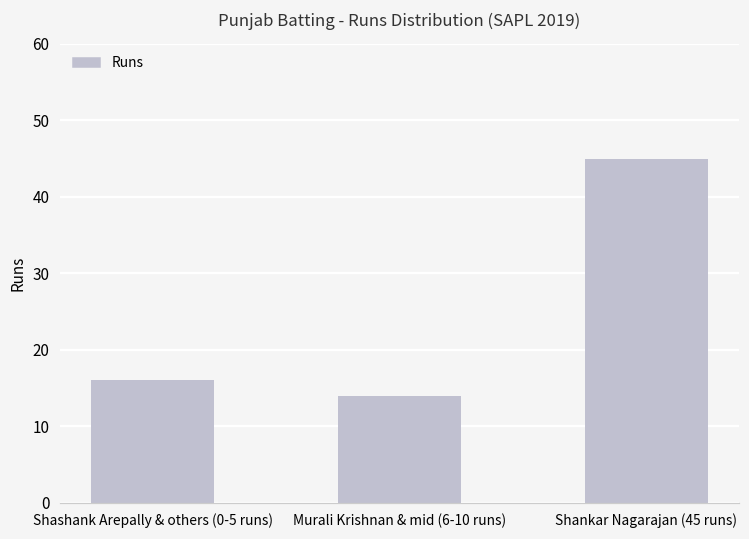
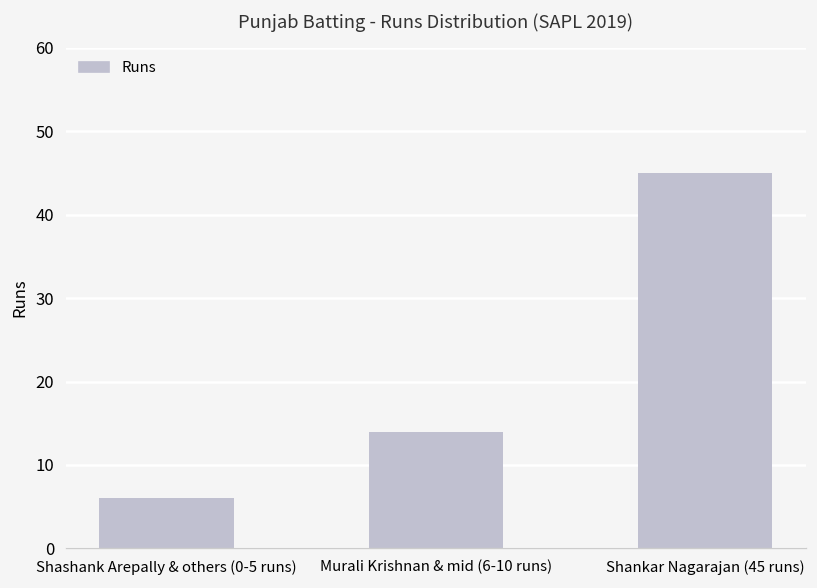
  {
-   "Shashank Arepally & others (0-5 runs)": 16,
+   "Shashank Arepally & others (0-5 runs)": 6,
    "Murali Krishnan & mid (6-10 runs)": 14,
    "Shankar Nagarajan (45 runs)": 45
  }
